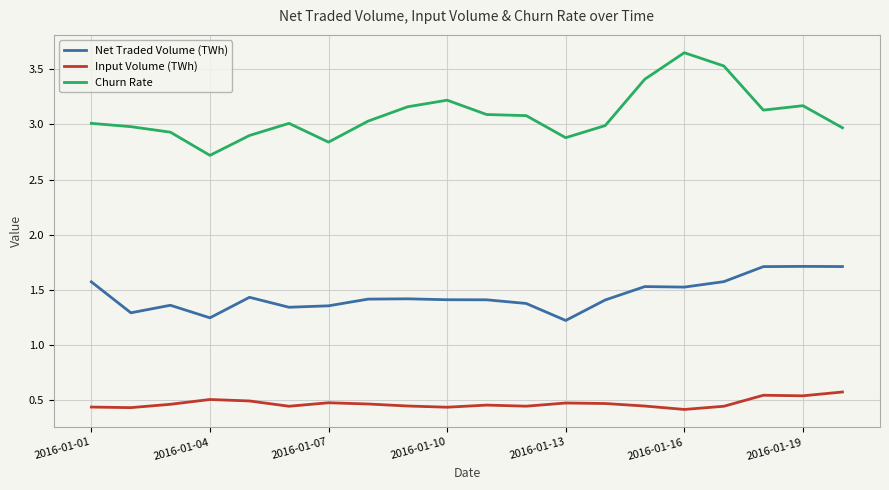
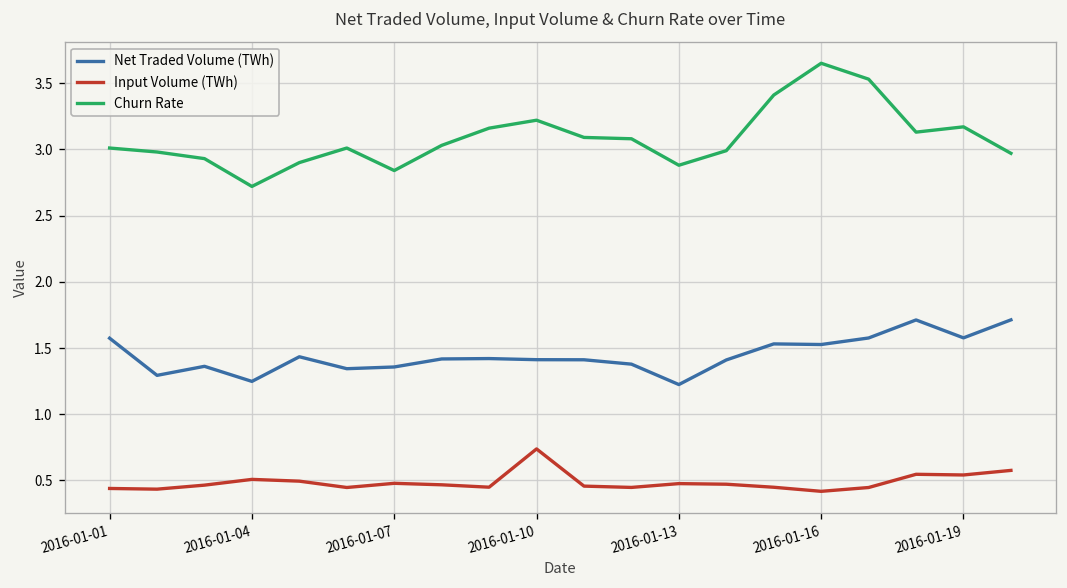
  {
    "Net Traded Volume (TWh)": {
      "2016-01-01": 1.57,
      "2016-01-04": 1.25,
      "2016-01-07": 1.36,
      "2016-01-10": 1.41,
      "2016-01-13": 1.22,
      "2016-01-16": 1.53,
-     "2016-01-19": 1.71
+     "2016-01-19": 1.58
    },
    "Input Volume (TWh)": {
      "2016-01-01": 0.44,
      "2016-01-04": 0.51,
      "2016-01-07": 0.48,
-     "2016-01-10": 0.44,
+     "2016-01-10": 0.74,
      "2016-01-13": 0.48,
      "2016-01-16": 0.42,
      "2016-01-19": 0.54
    },
    "Churn Rate": {
      "2016-01-01": 3.01,
      "2016-01-04": 2.72,
      "2016-01-07": 2.84,
      "2016-01-10": 3.22,
      "2016-01-13": 2.88,
      "2016-01-16": 3.65,
      "2016-01-19": 3.17
    }
  }
